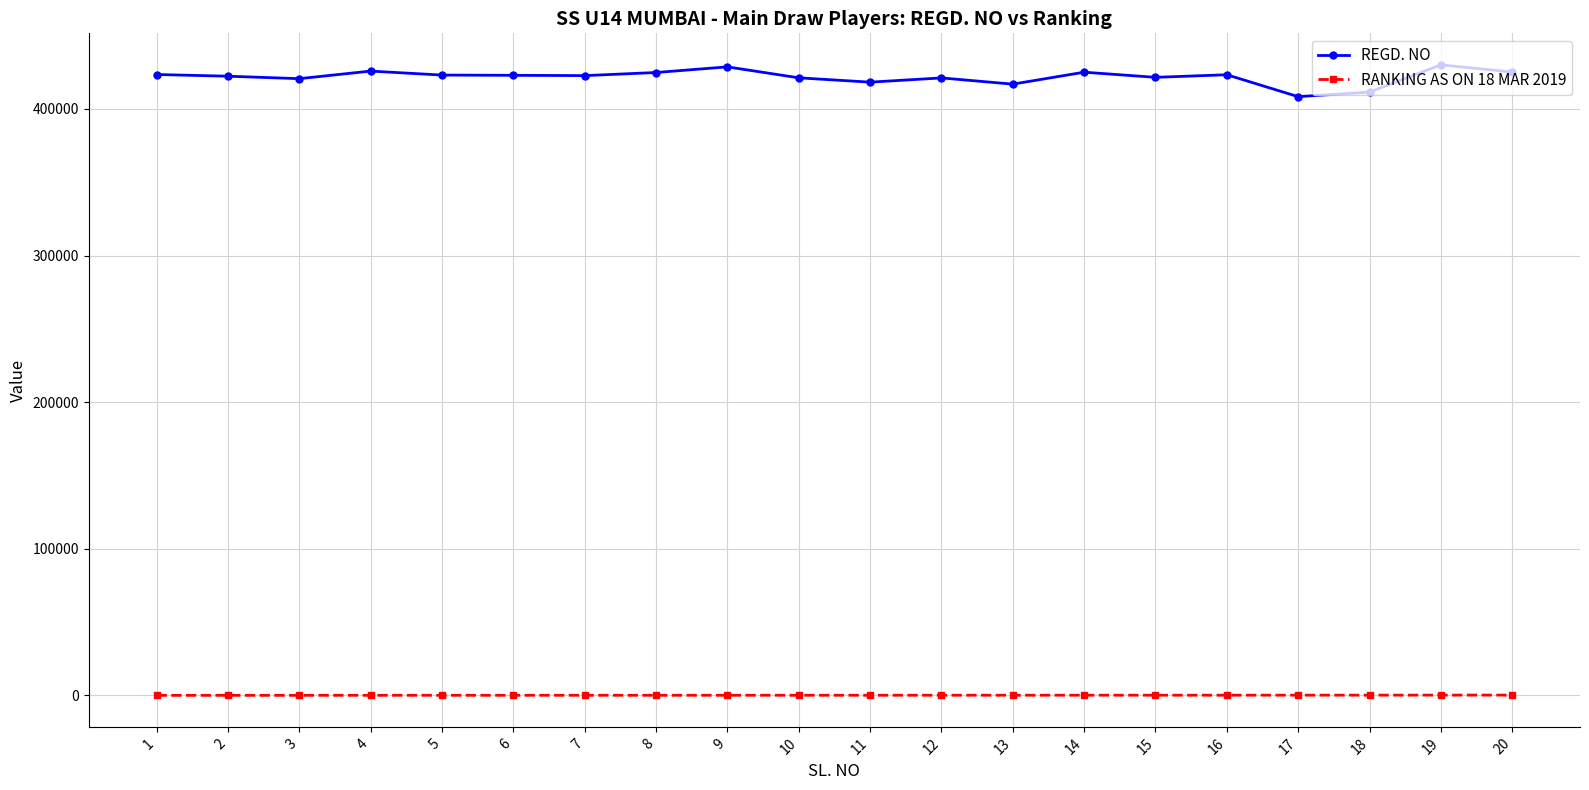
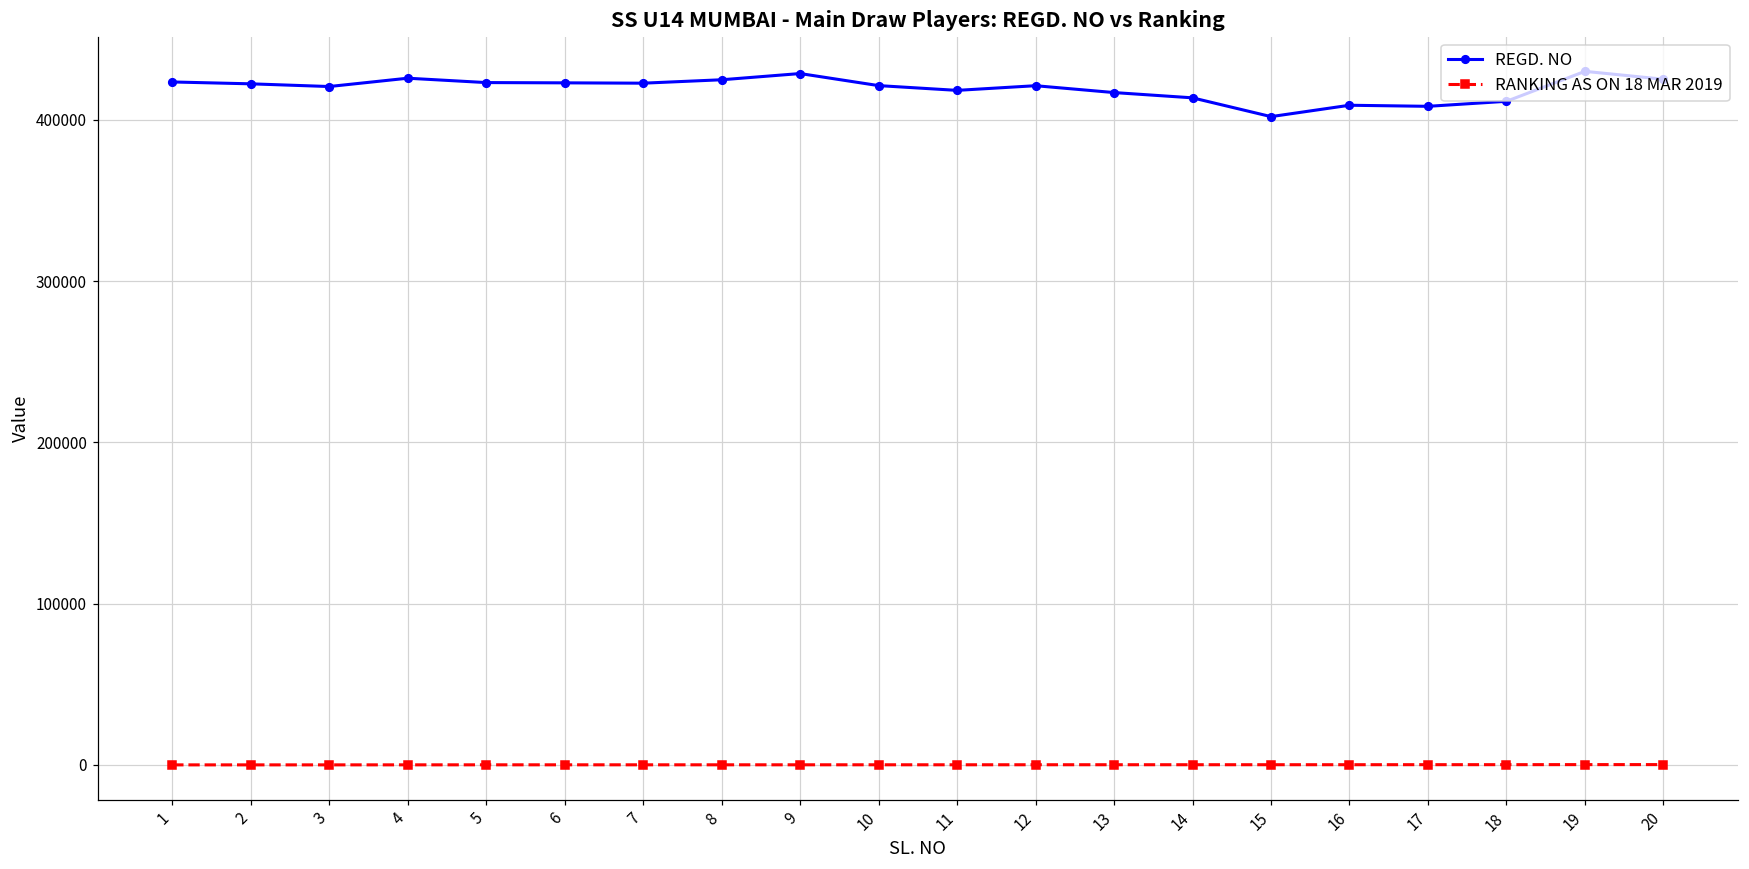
  {
    "REGD. NO": {
      "1": 423000,
      "2": 422000,
      "3": 421000,
      "4": 426000,
      "5": 423000,
      "6": 423000,
      "7": 423000,
      "8": 425000,
      "9": 429000,
      "10": 421000,
      "11": 418000,
      "12": 421000,
      "13": 417000,
-     "14": 425000,
-     "15": 422000,
-     "16": 423000,
+     "14": 414000,
+     "15": 402000,
+     "16": 409000,
      "17": 408000
    },
    "RANKING AS ON 18 MAR 2019": {
      "1": 0,
      "2": 0,
      "3": 0,
      "4": 0,
      "5": 0,
      "6": 0,
      "7": 0,
      "8": 0,
      "9": 0,
      "10": 0,
      "11": 0,
      "12": 0,
      "13": 0,
      "14": 0,
      "15": 0,
      "16": 0,
      "17": 0,
      "18": 0,
      "19": 0,
      "20": 0
    }
  }
